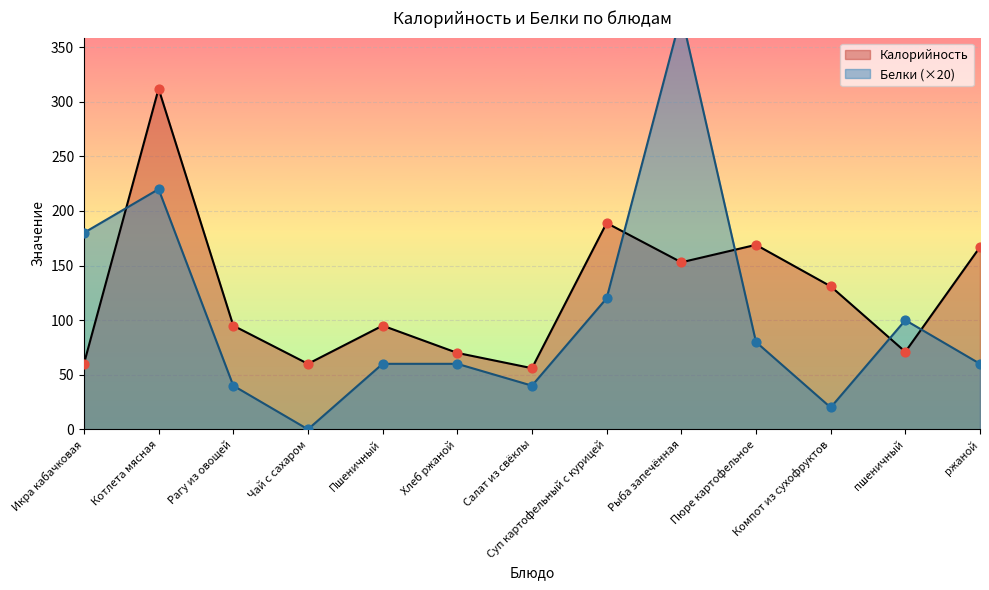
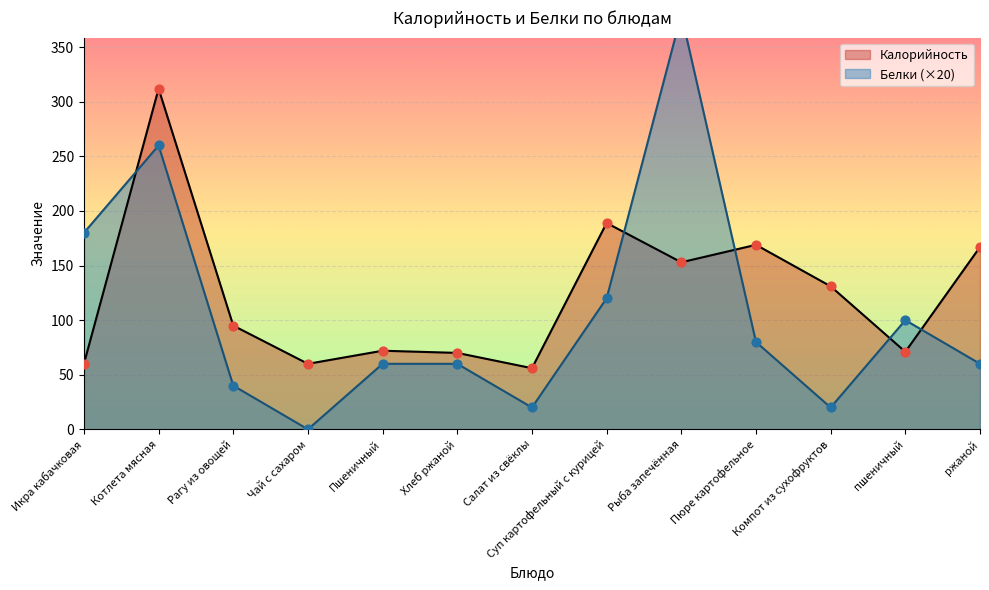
  {
    "Калорийность": {
      "Икра кабачковая": 60,
      "Котлета мясная": 312,
      "Рагу из овощей": 95,
      "Чай с сахаром": 60,
-     "Пшеничный": 95,
+     "Пшеничный": 72,
      "Хлеб ржаной": 70,
      "Салат из свёклы": 56,
      "Суп картофельный с курицей": 189,
      "Рыба запечённая": 153,
      "Пюре картофельное": 169,
      "Компот из сухофруктов": 131,
      "пшеничный": 71,
      "ржаной": 167
    },
    "Белки (×20)": {
      "Икра кабачковая": 180,
-     "Котлета мясная": 220,
+     "Котлета мясная": 260,
      "Рагу из овощей": 40,
      "Чай с сахаром": 0,
      "Пшеничный": 60,
      "Хлеб ржаной": 60,
-     "Салат из свёклы": 40,
+     "Салат из свёклы": 20,
      "Суп картофельный с курицей": 120,
      "Пюре картофельное": 80,
      "Компот из сухофруктов": 20,
      "пшеничный": 100,
      "ржаной": 60
    }
  }
